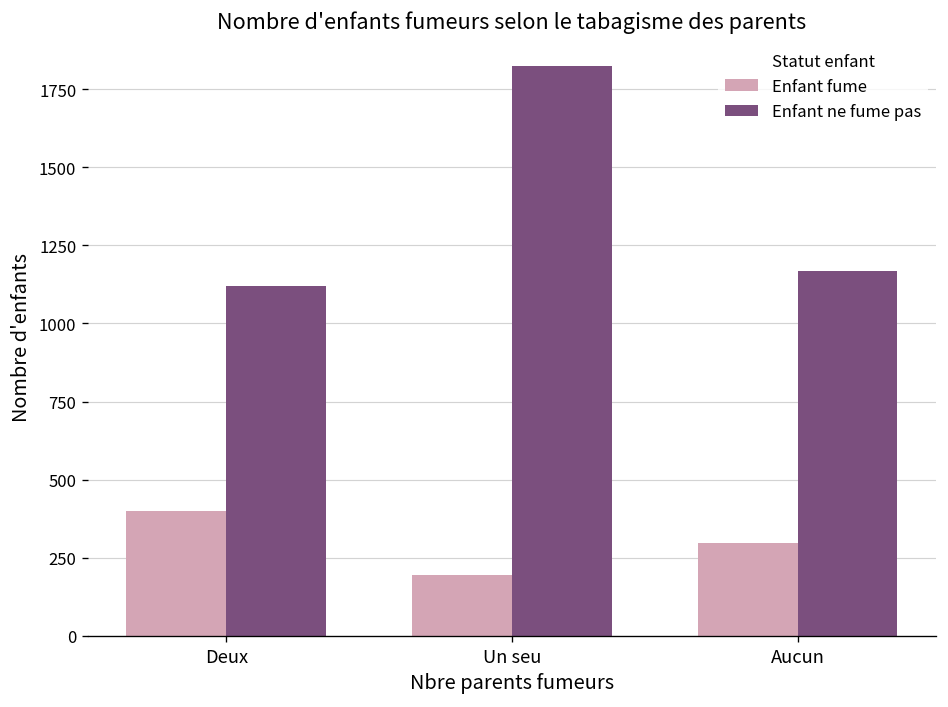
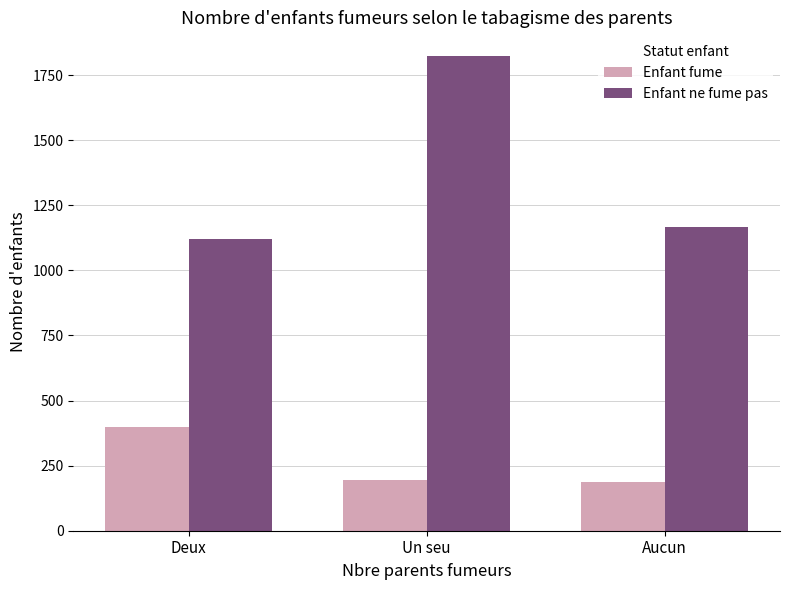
  {
    "Enfant fume": {
      "Deux": 400,
      "Un seu": 190,
-     "Aucun": 300
+     "Aucun": 190
    },
    "Enfant ne fume pas": {
      "Deux": 1120,
      "Un seu": 1820,
      "Aucun": 1170
    }
  }
